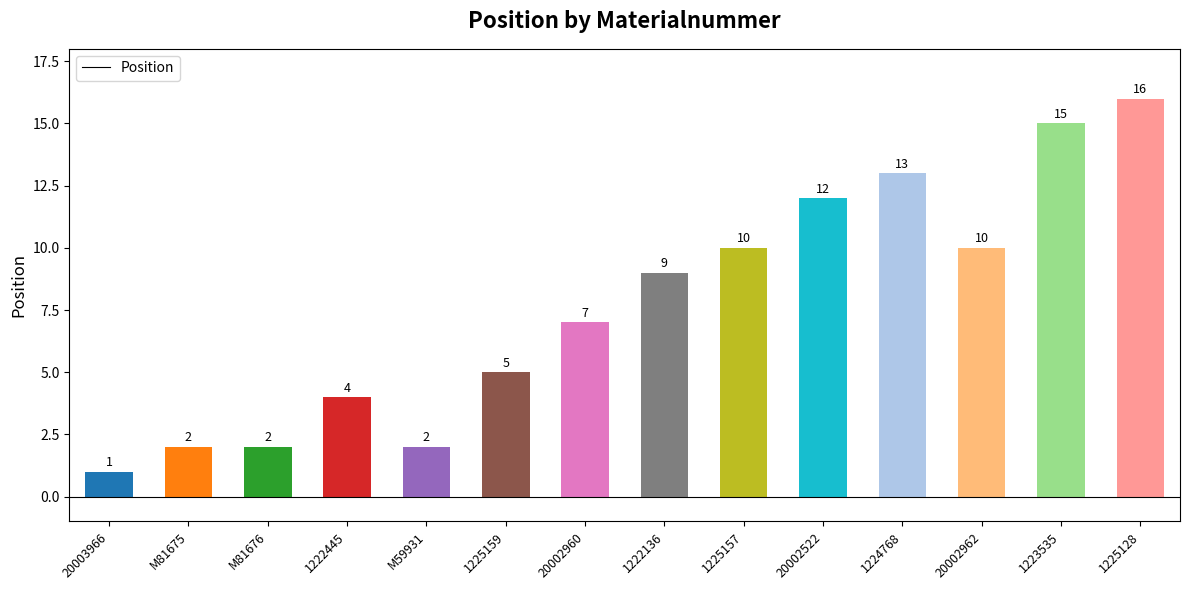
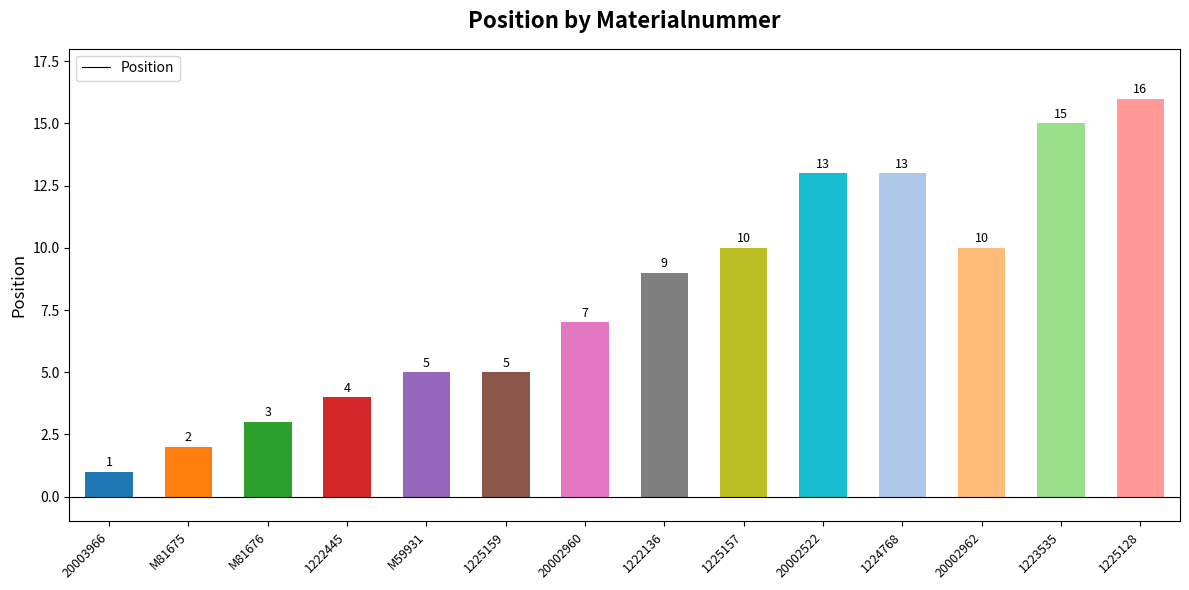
  {
    "20003966": 1,
    "M81675": 2,
-   "M81676": 2,
+   "M81676": 3,
    "1222445": 4,
-   "M59931": 2,
+   "M59931": 5,
    "1225159": 5,
    "20002960": 7,
    "1222136": 9,
    "1225157": 10,
-   "20002522": 12,
+   "20002522": 13,
    "1224768": 13,
    "20002962": 10,
    "1223535": 15,
    "1225128": 16
  }
